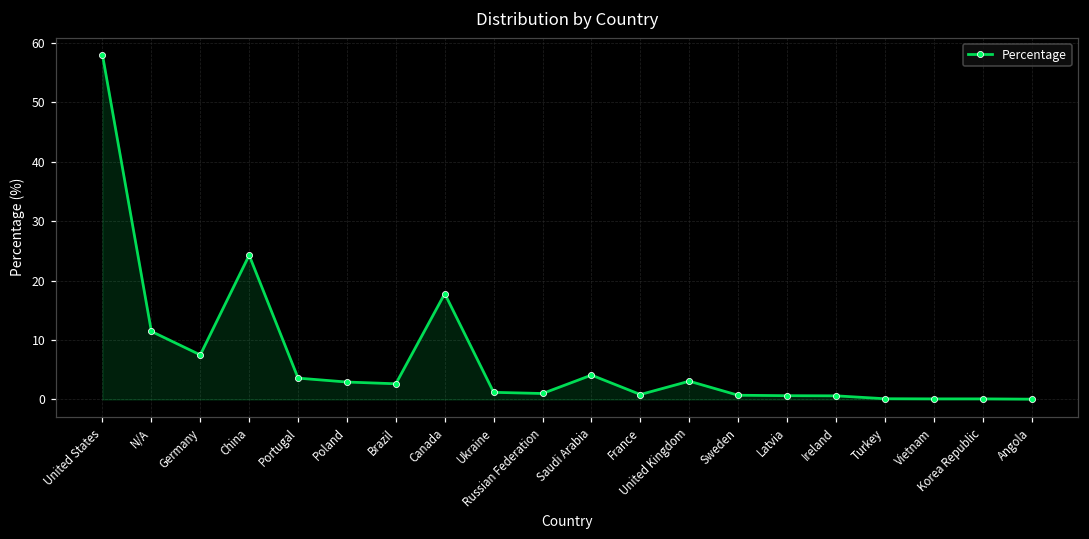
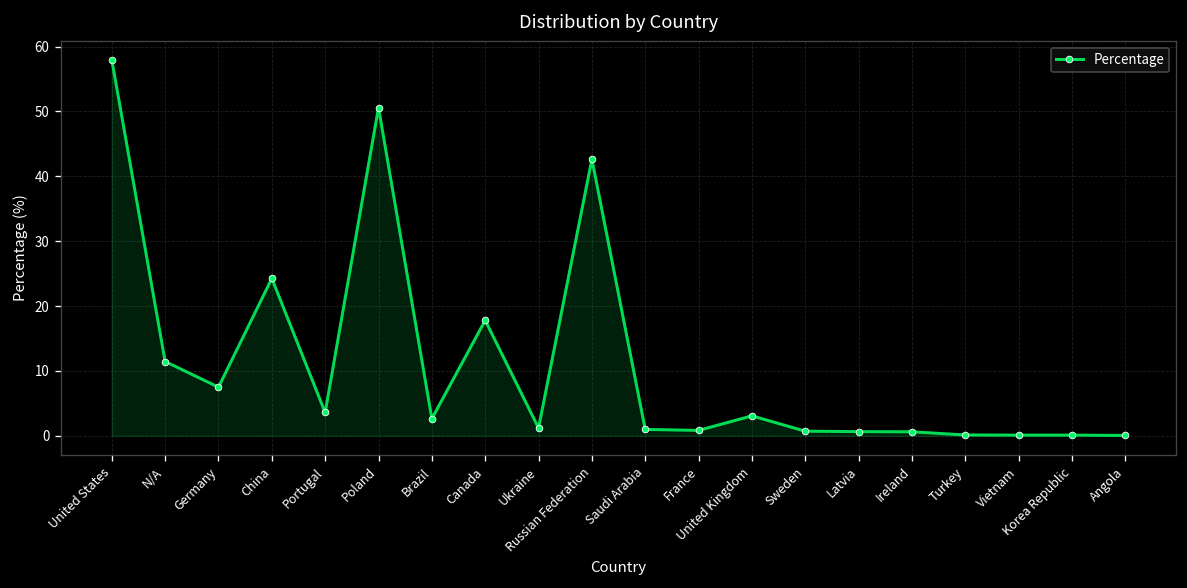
  {
    "United States": 58,
    "N/A": 11,
    "Germany": 7,
    "China": 24,
    "Portugal": 4,
-   "Poland": 3,
+   "Poland": 51,
    "Brazil": 3,
    "Canada": 18,
    "Ukraine": 1,
-   "Russian Federation": 1,
-   "Saudi Arabia": 4,
+   "Russian Federation": 43,
+   "Saudi Arabia": 1,
    "France": 1,
    "United Kingdom": 3,
    "Sweden": 1,
    "Latvia": 1,
    "Ireland": 1,
    "Turkey": 0,
    "Vietnam": 0,
    "Korea Republic": 0,
    "Angola": 0
  }
